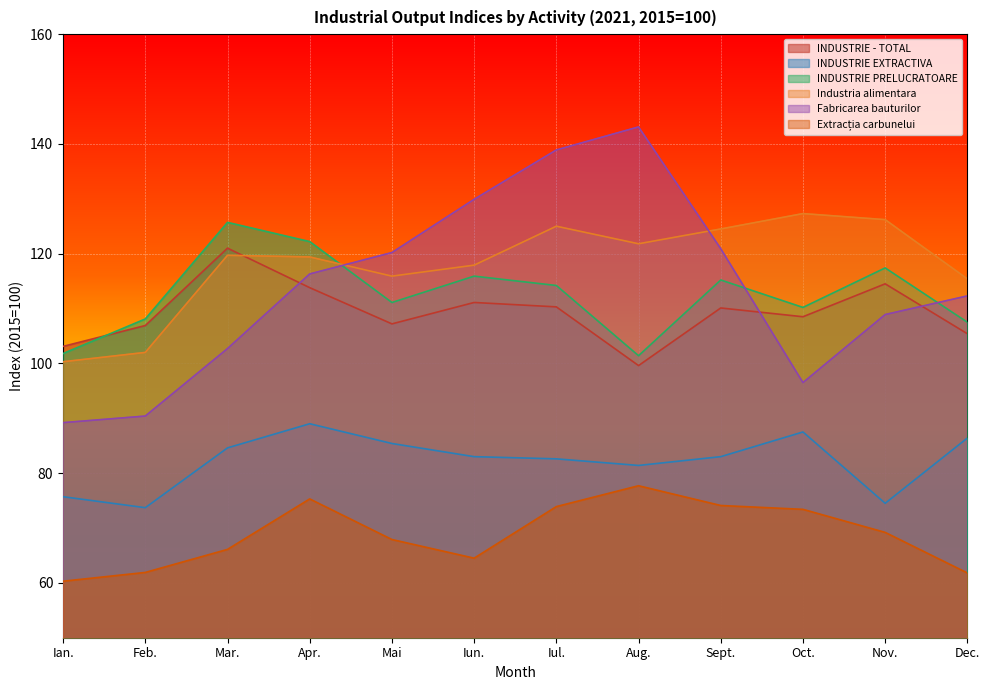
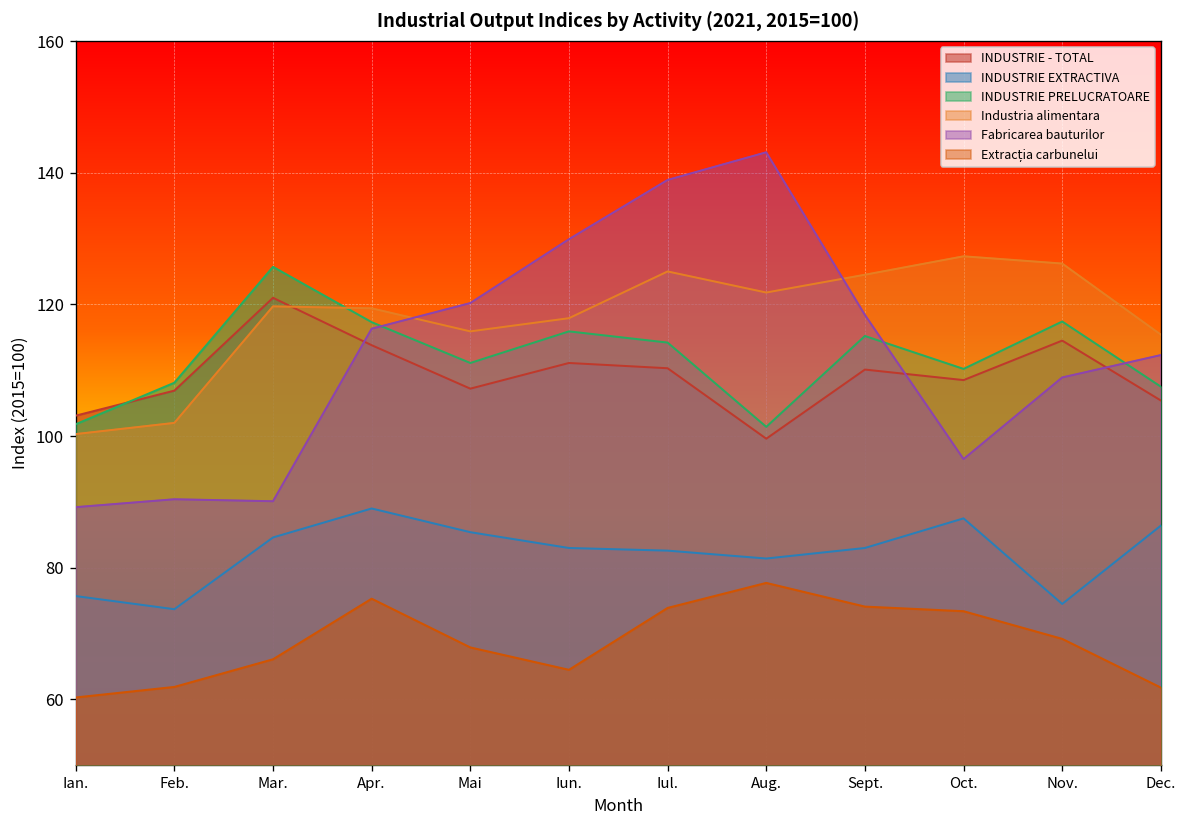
  {
    "INDUSTRIE EXTRACTIVA": {
      "Ian.": 76,
      "Feb.": 74,
      "Mar.": 85,
      "Apr.": 89,
      "Mai": 85,
      "Iun.": 83,
      "Iul.": 83,
      "Aug.": 81,
      "Sept.": 83,
      "Oct.": 88,
      "Nov.": 75,
      "Dec.": 86
    },
    "INDUSTRIE PRELUCRATOARE": {
      "Ian.": 102,
      "Feb.": 108,
      "Mar.": 126,
-     "Apr.": 122,
+     "Apr.": 117,
      "Mai": 111,
      "Iun.": 116,
      "Iul.": 114,
      "Aug.": 101,
      "Sept.": 115,
      "Oct.": 110,
      "Nov.": 117,
      "Dec.": 108
    },
    "Fabricarea bauturilor": {
      "Ian.": 89,
      "Feb.": 90,
-     "Mar.": 103,
+     "Mar.": 90,
      "Apr.": 116,
      "Mai": 120,
      "Iun.": 130,
      "Iul.": 139,
      "Aug.": 143,
-     "Sept.": 121,
+     "Sept.": 118,
      "Oct.": 97,
      "Nov.": 109,
      "Dec.": 112
    }
  }
